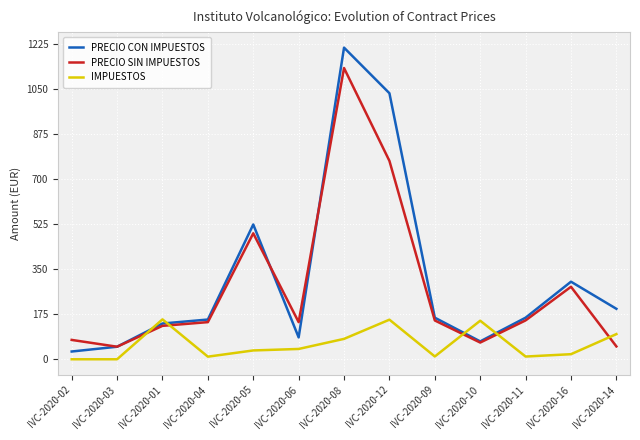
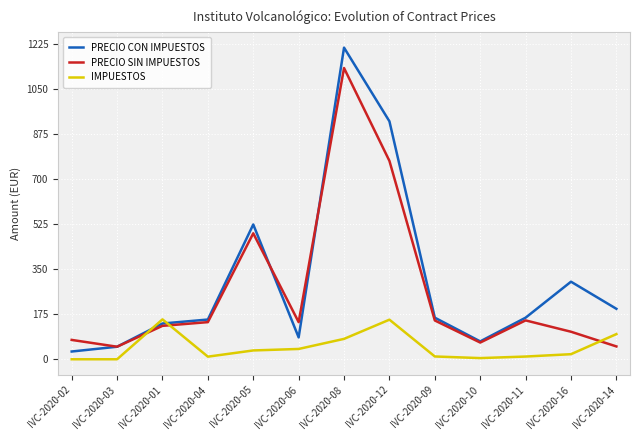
  {
    "PRECIO CON IMPUESTOS": {
      "IVC-2020-02": 30,
      "IVC-2020-04": 150,
      "IVC-2020-05": 520,
      "IVC-2020-06": 90,
      "IVC-2020-08": 1210,
-     "IVC-2020-12": 1030,
+     "IVC-2020-12": 930,
      "IVC-2020-09": 160,
      "IVC-2020-11": 160,
      "IVC-2020-16": 300,
      "IVC-2020-14": 200
    },
    "PRECIO SIN IMPUESTOS": {
      "IVC-2020-02": 80,
      "IVC-2020-04": 140,
      "IVC-2020-05": 490,
      "IVC-2020-06": 140,
      "IVC-2020-08": 1130,
      "IVC-2020-12": 770,
      "IVC-2020-09": 150,
      "IVC-2020-11": 150,
-     "IVC-2020-16": 280,
+     "IVC-2020-16": 110,
      "IVC-2020-14": 50
    },
    "IMPUESTOS": {
      "IVC-2020-02": 0,
      "IVC-2020-03": 0,
      "IVC-2020-01": 160,
      "IVC-2020-04": 10,
      "IVC-2020-05": 30,
      "IVC-2020-06": 40,
      "IVC-2020-08": 80,
      "IVC-2020-12": 150,
      "IVC-2020-09": 10,
-     "IVC-2020-10": 150,
+     "IVC-2020-10": 0,
      "IVC-2020-11": 10,
      "IVC-2020-16": 20,
      "IVC-2020-14": 100
    }
  }
